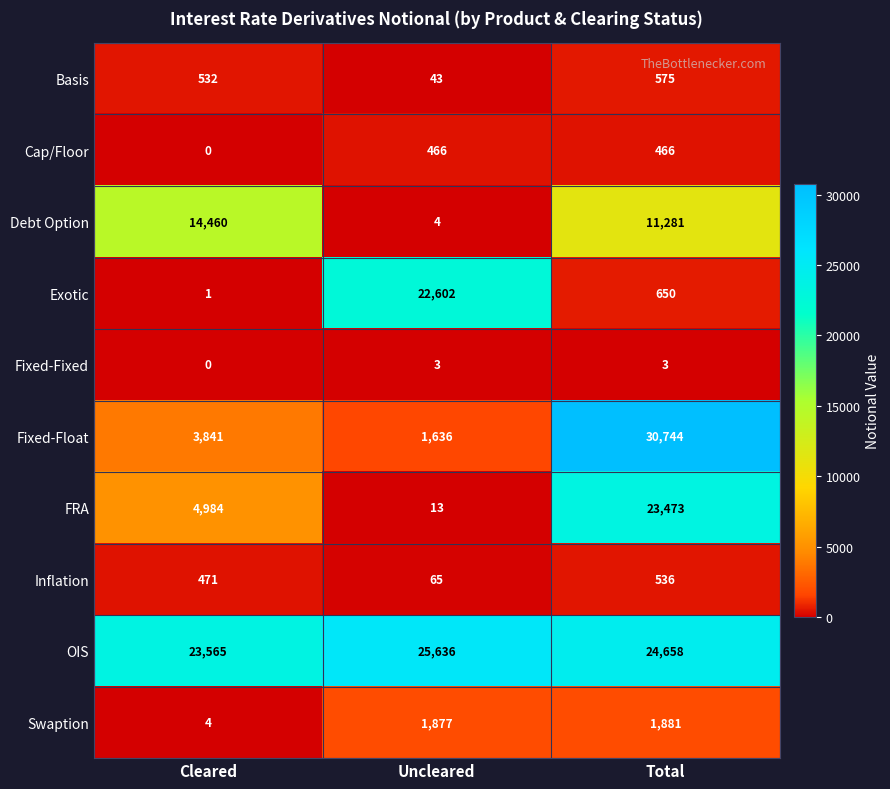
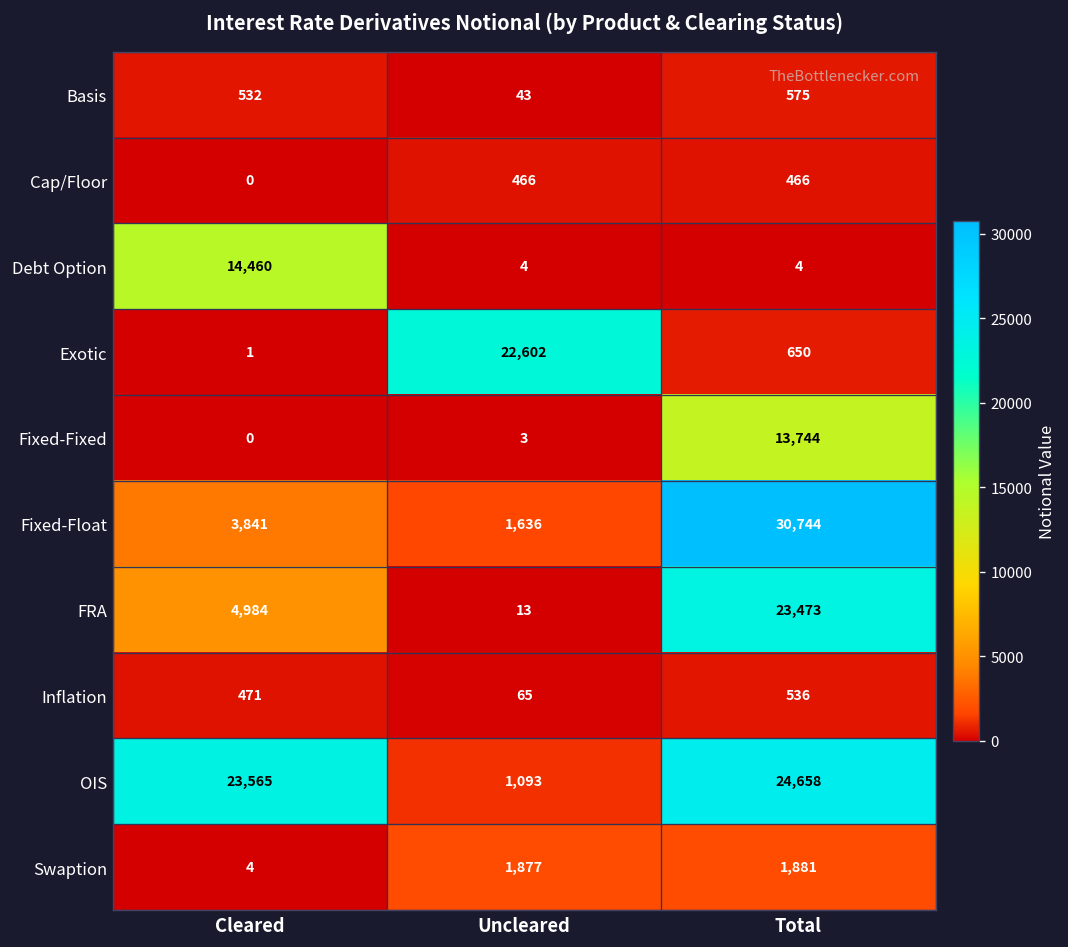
  {
    "Basis": {
      "Cleared": "532",
      "Uncleared": "43"
    },
    "Cap/Floor": {
      "Cleared": "0",
      "Uncleared": "466",
      "Total": "466"
    },
    "Debt Option": {
      "Cleared": "14,460",
      "Uncleared": "4",
-     "Total": "11,281"
+     "Total": "4"
    },
    "Exotic": {
      "Cleared": "1",
      "Uncleared": "22,602",
      "Total": "650"
    },
    "Fixed-Fixed": {
      "Cleared": "0",
      "Uncleared": "3",
-     "Total": "3"
+     "Total": "13,744"
    },
    "Fixed-Float": {
      "Cleared": "3,841",
      "Uncleared": "1,636",
      "Total": "30,744"
    },
    "FRA": {
      "Cleared": "4,984",
      "Uncleared": "13",
      "Total": "23,473"
    },
    "Inflation": {
      "Cleared": "471",
      "Uncleared": "65",
      "Total": "536"
    },
    "OIS": {
      "Cleared": "23,565",
-     "Uncleared": "25,636",
+     "Uncleared": "1,093",
      "Total": "24,658"
    },
    "Swaption": {
      "Cleared": "4",
      "Uncleared": "1,877",
      "Total": "1,881"
    }
  }
